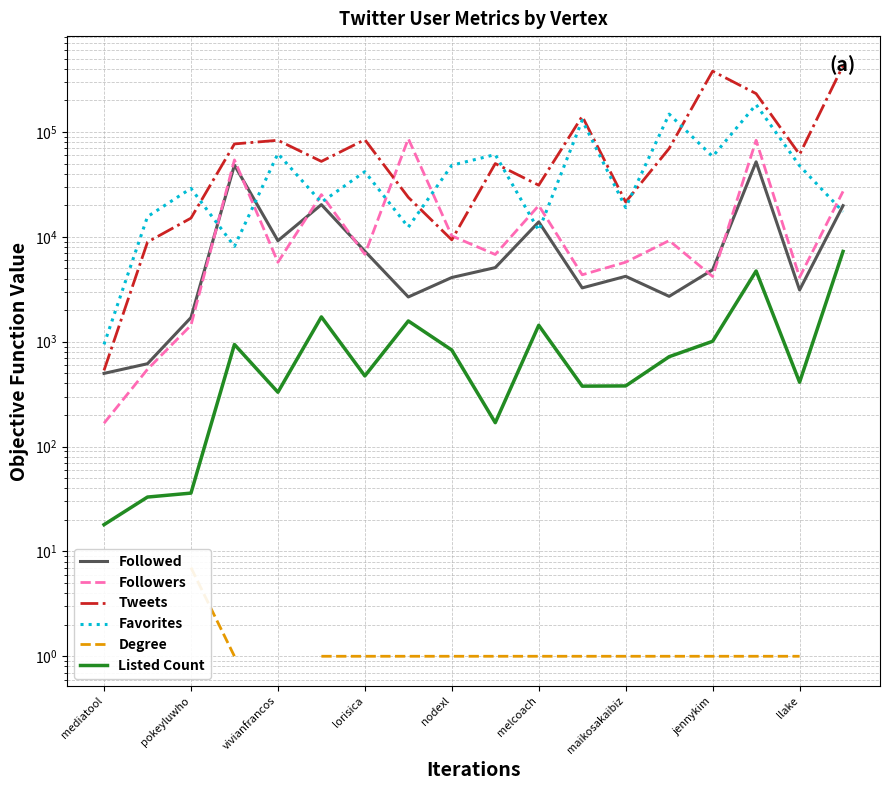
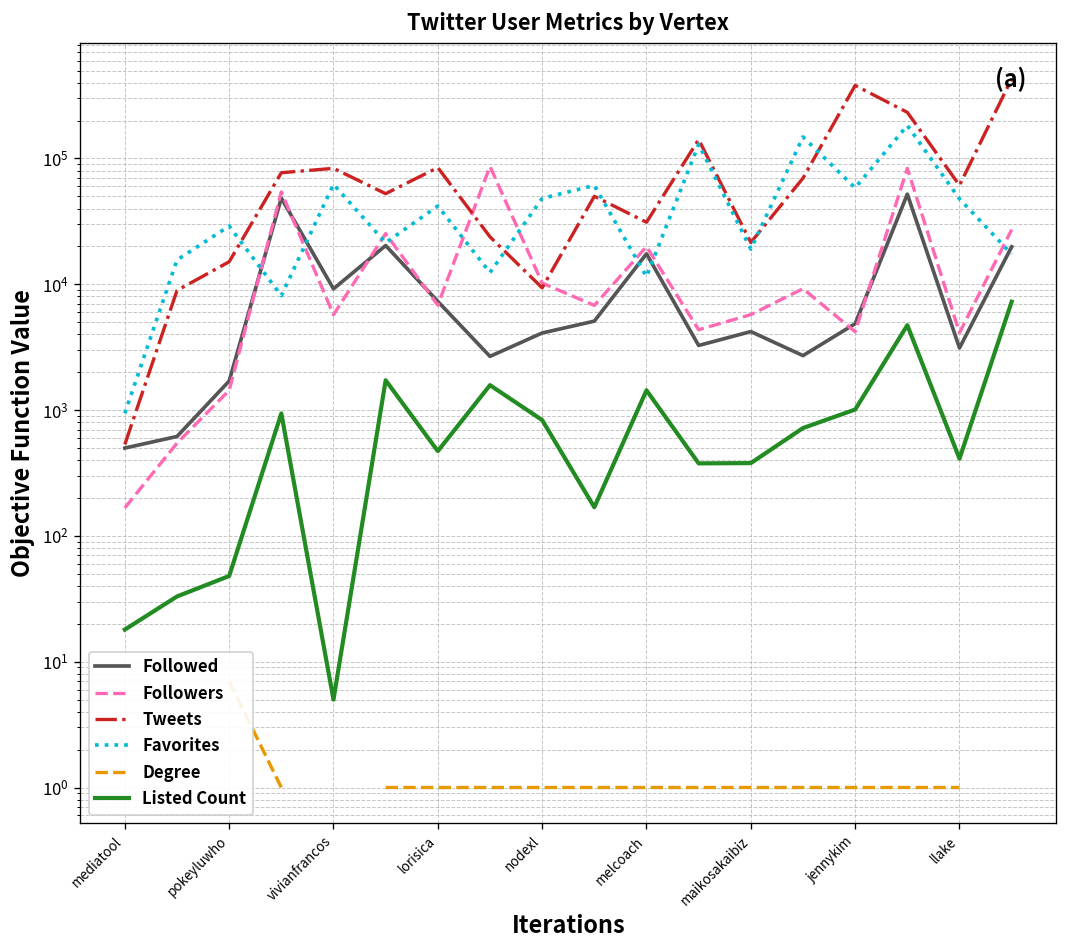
  {
    "Followed": {
      "mediatool": 500,
      "pokeyluwho": 1700,
      "vivianfrancos": 9000,
      "lorisica": 7000,
      "nodexl": 4100,
-     "melcoach": 14000,
+     "melcoach": 17000,
      "maikosakaibiz": 4200,
      "jennykim": 5000,
      "llake": 3100
    },
    "Followers": {
      "mediatool": 170,
      "pokeyluwho": 1400,
      "vivianfrancos": 6000,
      "lorisica": 7000,
      "nodexl": 10000,
      "melcoach": 20000,
      "maikosakaibiz": 6000,
      "jennykim": 4200,
      "llake": 4100
    },
    "Tweets": {
      "mediatool": 500,
      "pokeyluwho": 15000,
      "vivianfrancos": 80000,
      "lorisica": 80000,
      "nodexl": 9000,
      "melcoach": 31000,
      "maikosakaibiz": 22000,
      "jennykim": 380000,
      "llake": 60000
    },
    "Favorites": {
      "mediatool": 900,
      "pokeyluwho": 29000,
      "vivianfrancos": 60000,
      "lorisica": 42000,
      "nodexl": 50000,
      "melcoach": 12000,
      "maikosakaibiz": 19000,
      "jennykim": 60000,
      "llake": 50000
    },
    "Degree": {
      "lorisica": 1,
      "nodexl": 1,
      "melcoach": 1,
      "maikosakaibiz": 1,
      "jennykim": 1,
      "llake": 1
    },
    "Listed Count": {
      "mediatool": 18,
-     "pokeyluwho": 36,
-     "vivianfrancos": 330,
+     "pokeyluwho": 50,
+     "vivianfrancos": 5,
      "lorisica": 500,
      "nodexl": 800,
      "melcoach": 1400,
      "maikosakaibiz": 380,
      "jennykim": 1000,
      "llake": 410
    }
  }
